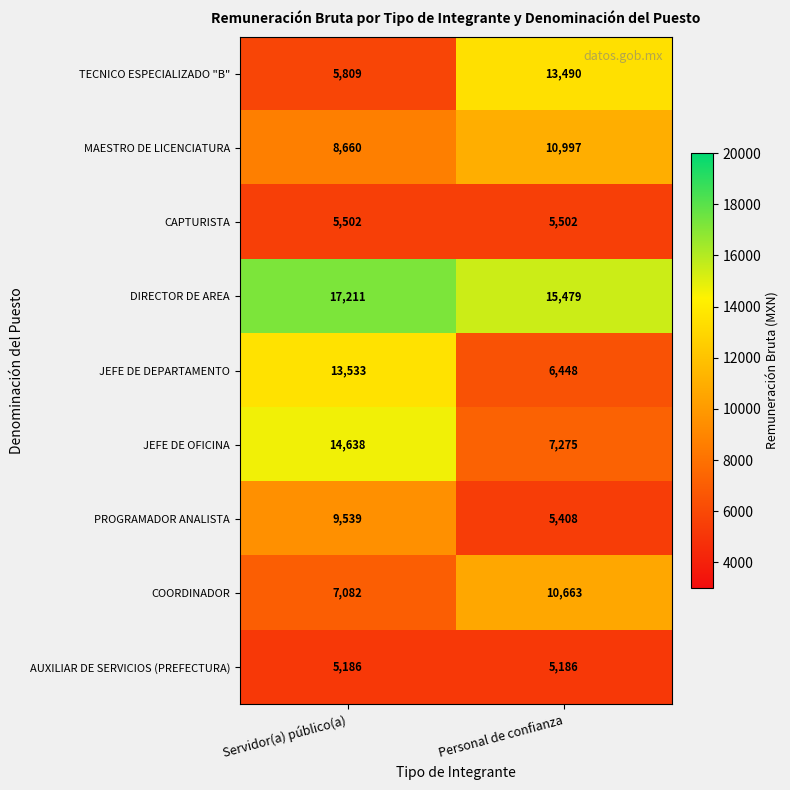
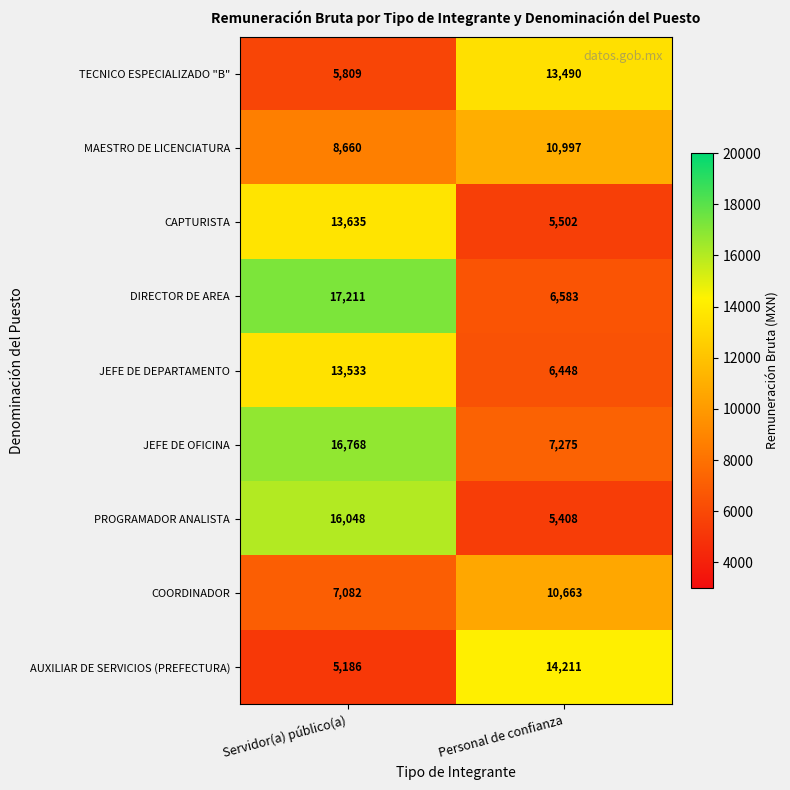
  {
    "TECNICO ESPECIALIZADO \"B\"": {
      "Servidor(a) público(a)": "5,809"
    },
    "MAESTRO DE LICENCIATURA": {
      "Servidor(a) público(a)": "8,660",
      "Personal de confianza": "10,997"
    },
    "CAPTURISTA": {
-     "Servidor(a) público(a)": "5,502",
+     "Servidor(a) público(a)": "13,635",
      "Personal de confianza": "5,502"
    },
    "DIRECTOR DE AREA": {
      "Servidor(a) público(a)": "17,211",
-     "Personal de confianza": "15,479"
+     "Personal de confianza": "6,583"
    },
    "JEFE DE DEPARTAMENTO": {
      "Servidor(a) público(a)": "13,533",
      "Personal de confianza": "6,448"
    },
    "JEFE DE OFICINA": {
-     "Servidor(a) público(a)": "14,638",
+     "Servidor(a) público(a)": "16,768",
      "Personal de confianza": "7,275"
    },
    "PROGRAMADOR ANALISTA": {
-     "Servidor(a) público(a)": "9,539",
+     "Servidor(a) público(a)": "16,048",
      "Personal de confianza": "5,408"
    },
    "COORDINADOR": {
      "Servidor(a) público(a)": "7,082",
      "Personal de confianza": "10,663"
    },
    "AUXILIAR DE SERVICIOS (PREFECTURA)": {
      "Servidor(a) público(a)": "5,186",
-     "Personal de confianza": "5,186"
+     "Personal de confianza": "14,211"
    }
  }
